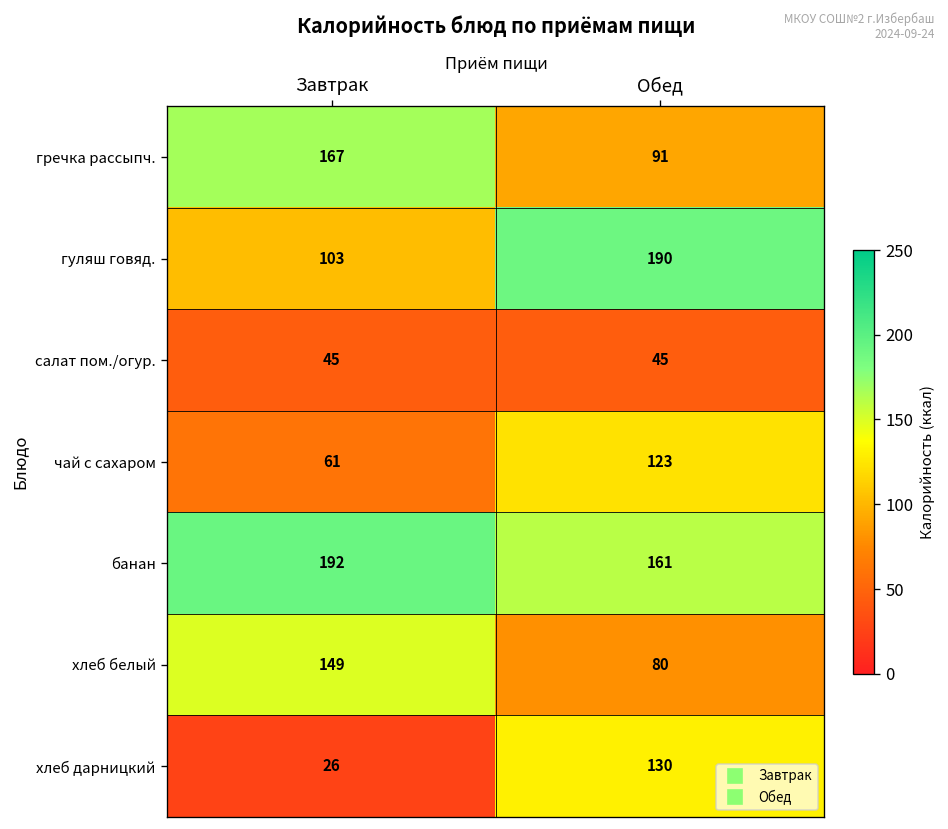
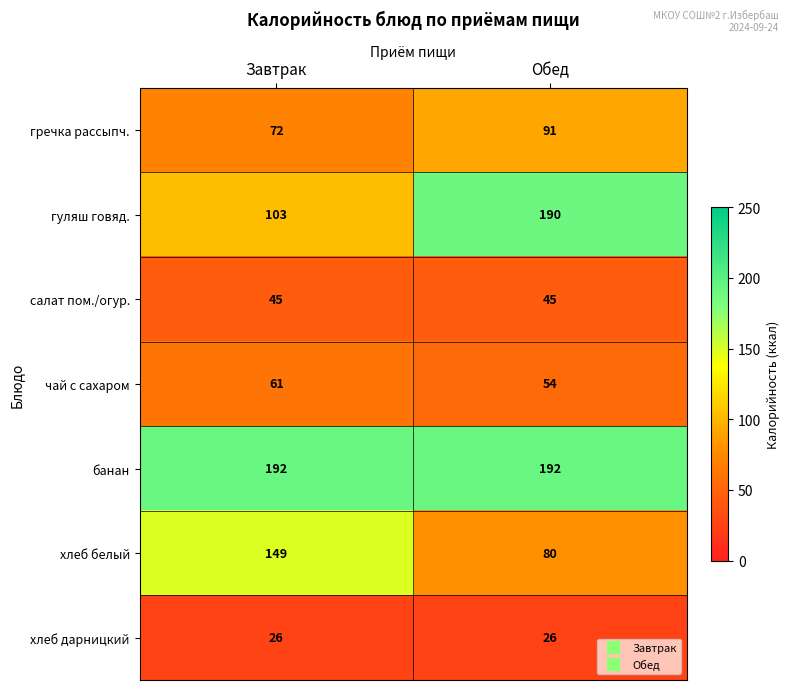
  {
    "гречка рассыпч.": {
-     "Завтрак": 167,
+     "Завтрак": 72,
      "Обед": 91
    },
    "гуляш говяд.": {
      "Завтрак": 103,
      "Обед": 190
    },
    "салат пом./огур.": {
      "Завтрак": 45,
      "Обед": 45
    },
    "чай с сахаром": {
      "Завтрак": 61,
-     "Обед": 123
+     "Обед": 54
    },
    "банан": {
      "Завтрак": 192,
-     "Обед": 161
+     "Обед": 192
    },
    "хлеб белый": {
      "Завтрак": 149,
      "Обед": 80
    },
    "хлеб дарницкий": {
      "Завтрак": 26,
-     "Обед": 130
+     "Обед": 26
    }
  }
